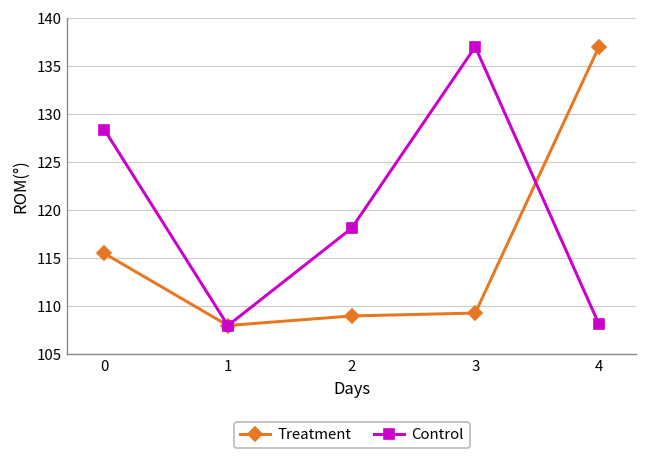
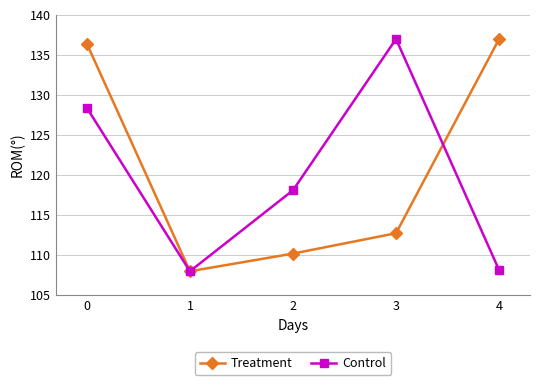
  {
    "Treatment": {
-     "0": 116,
-     "2": 109,
-     "3": 109,
+     "0": 136,
+     "2": 110,
+     "3": 113,
      "4": 137
    },
    "Control": {
      "0": 128,
      "2": 118,
      "3": 137,
      "4": 108
    }
  }
